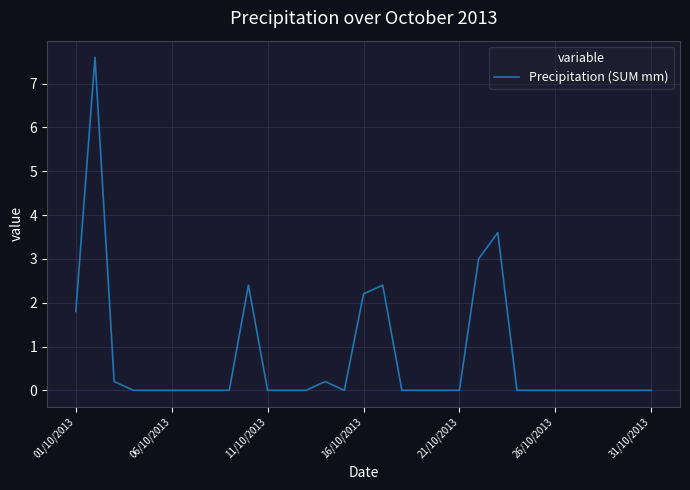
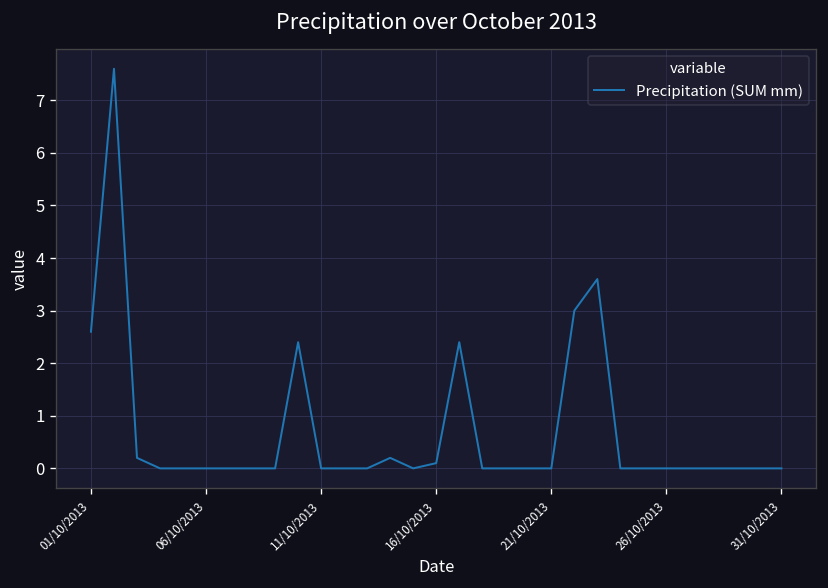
  {
-   "01/10/2013": 1.8,
+   "01/10/2013": 2.6,
    "06/10/2013": 0.0,
    "11/10/2013": 0.0,
-   "16/10/2013": 2.2,
+   "16/10/2013": 0.1,
    "21/10/2013": 0.0,
    "26/10/2013": 0.0,
    "31/10/2013": 0.0
  }
